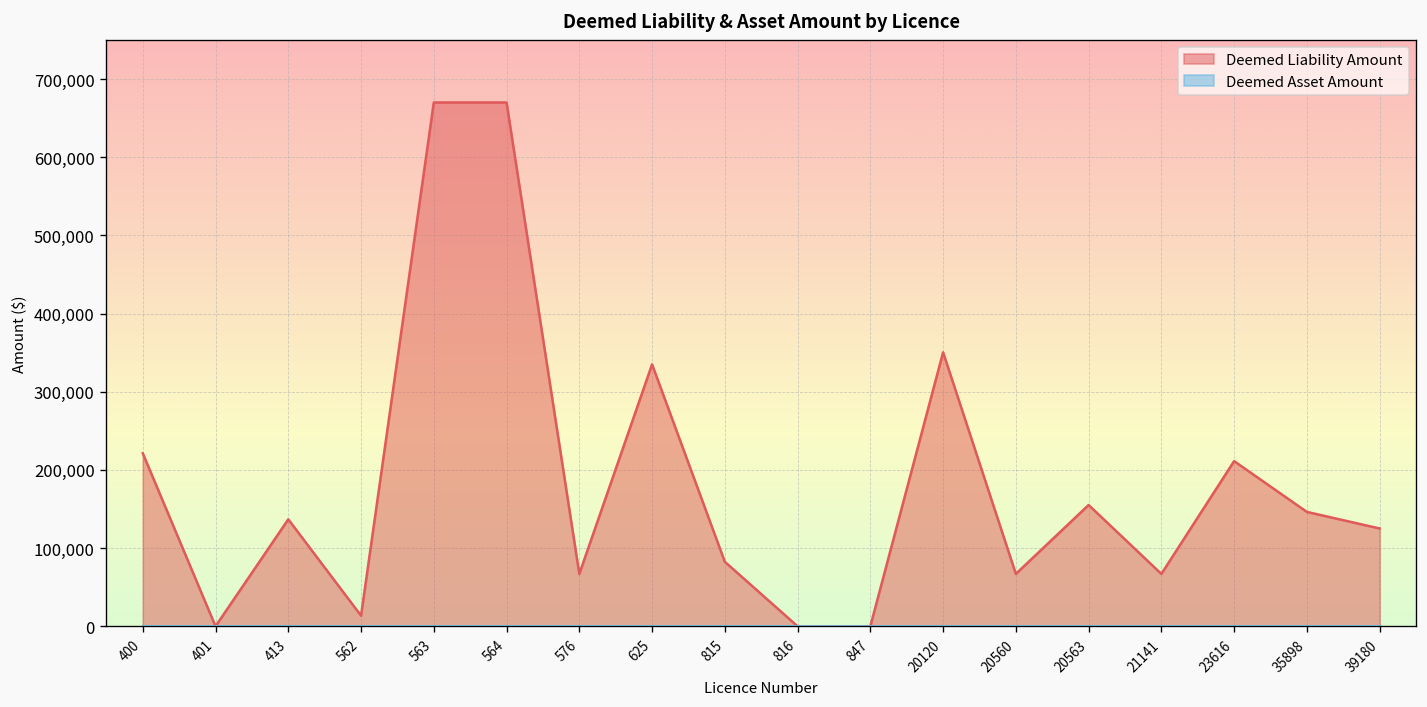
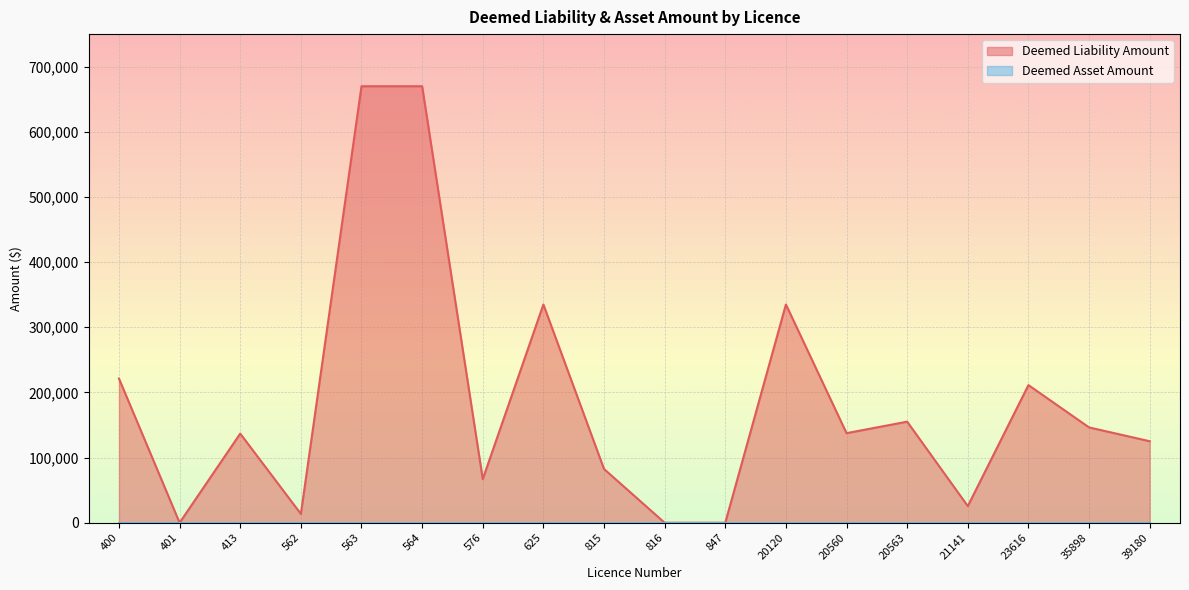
  {
    "Deemed Liability Amount": {
      "400": "220,000",
      "413": "140,000",
      "562": "10,000",
      "563": "670,000",
      "564": "670,000",
      "576": "70,000",
      "625": "340,000",
      "815": "80,000",
-     "20120": "350,000",
-     "20560": "70,000",
+     "20120": "340,000",
+     "20560": "140,000",
      "20563": "160,000",
-     "21141": "70,000",
+     "21141": "30,000",
      "23616": "210,000",
      "35898": "150,000",
      "39180": "130,000"
    },
    "Deemed Asset Amount": {
      "400": "0",
      "413": "0",
      "562": "0",
      "563": "0",
      "564": "0",
      "576": "0",
      "625": "0",
      "815": "0",
      "20120": "0",
      "20560": "0",
      "20563": "0",
      "21141": "0",
      "23616": "0",
      "35898": "0",
      "39180": "0"
    }
  }
